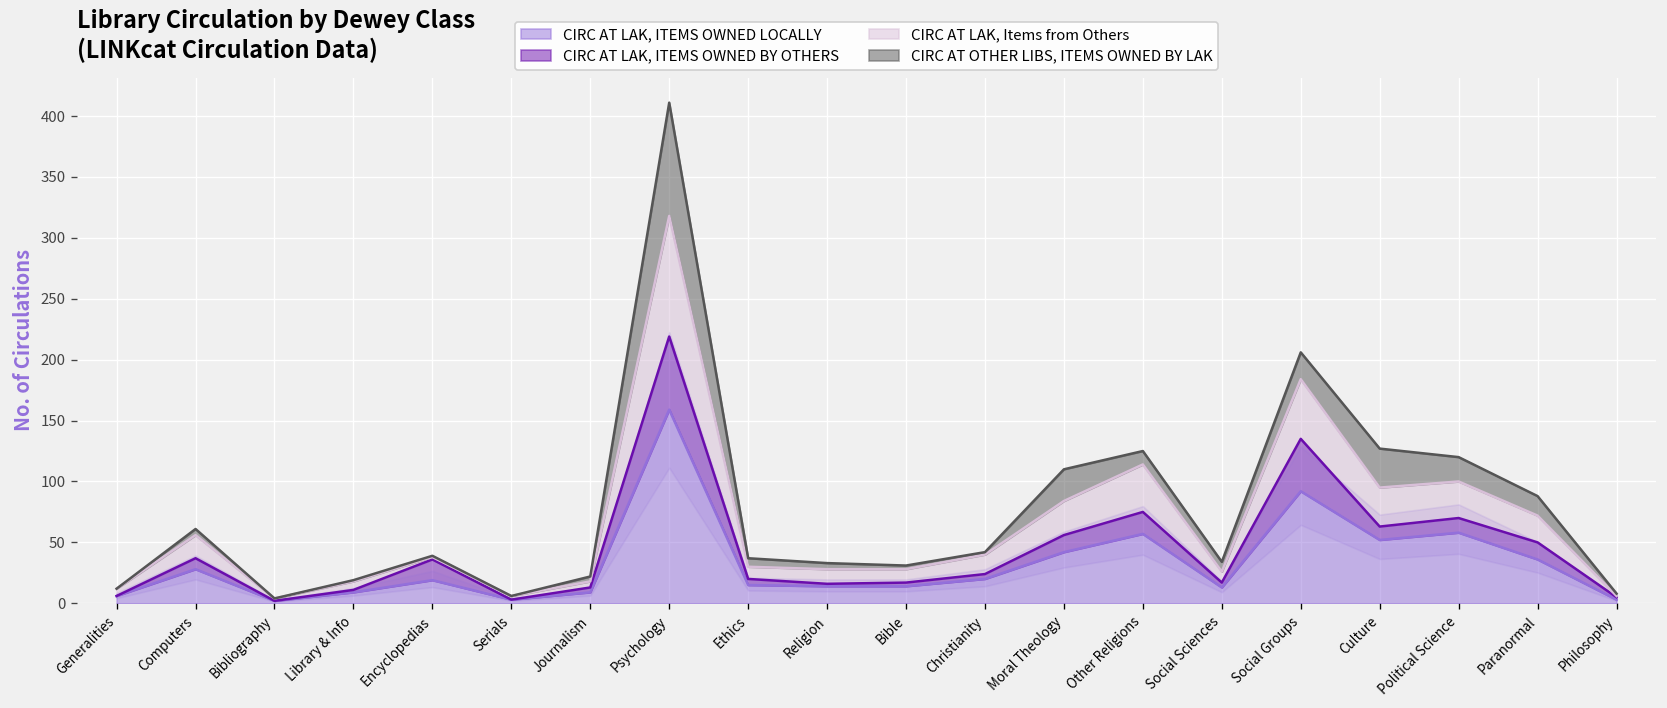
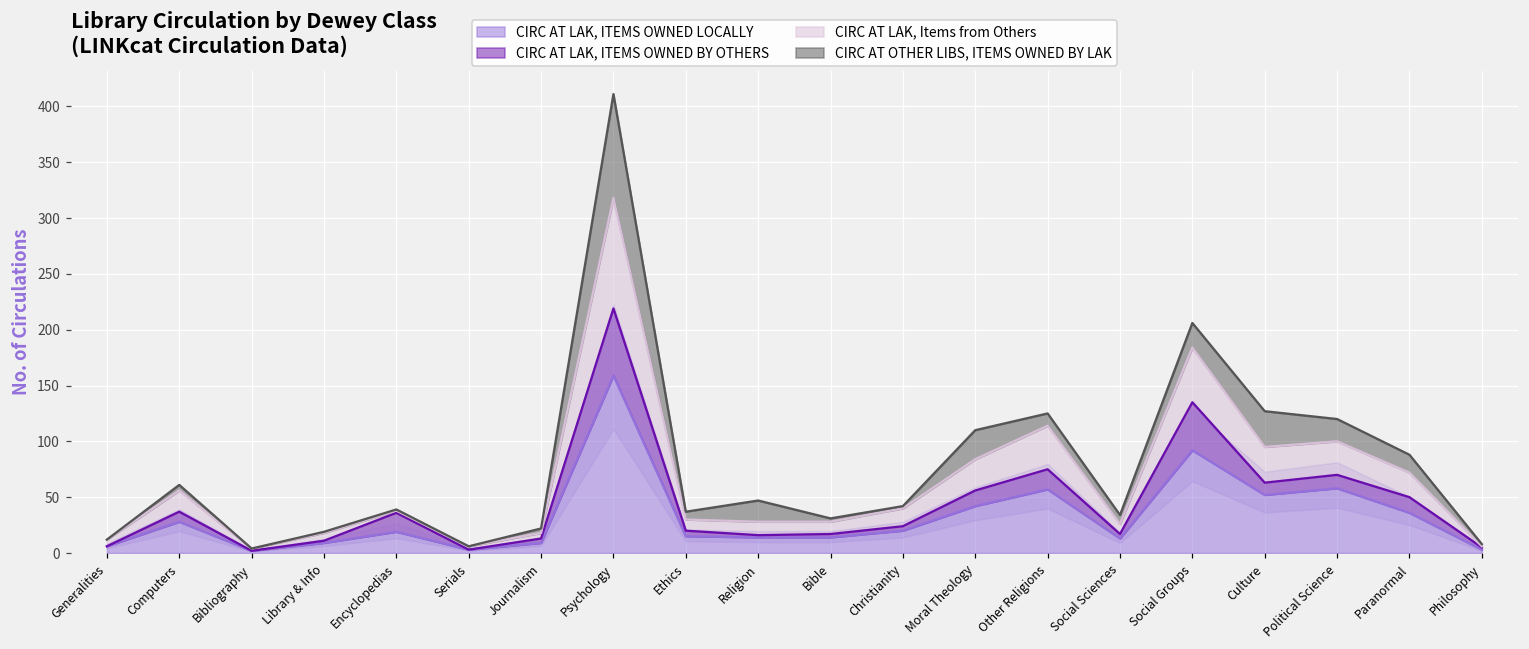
  {
    "CIRC AT LAK, ITEMS OWNED BY OTHERS": {
      "Psychology": 60,
      "Bible": 3,
      "Christianity": 4,
      "Moral Theology": 14,
      "Other Religions": 18,
      "Social Groups": 43,
      "Culture": 11,
      "Political Science": 12
    },
    "CIRC AT OTHER LIBS, ITEMS OWNED BY LAK": {
      "Computers": 5,
      "Journalism": 4,
      "Psychology": 93,
      "Ethics": 7,
-     "Religion": 5,
+     "Religion": 19,
      "Bible": 3,
      "Moral Theology": 26,
      "Other Religions": 11,
      "Social Sciences": 8,
      "Social Groups": 22,
      "Culture": 32,
      "Political Science": 20,
      "Paranormal": 16
    }
  }
